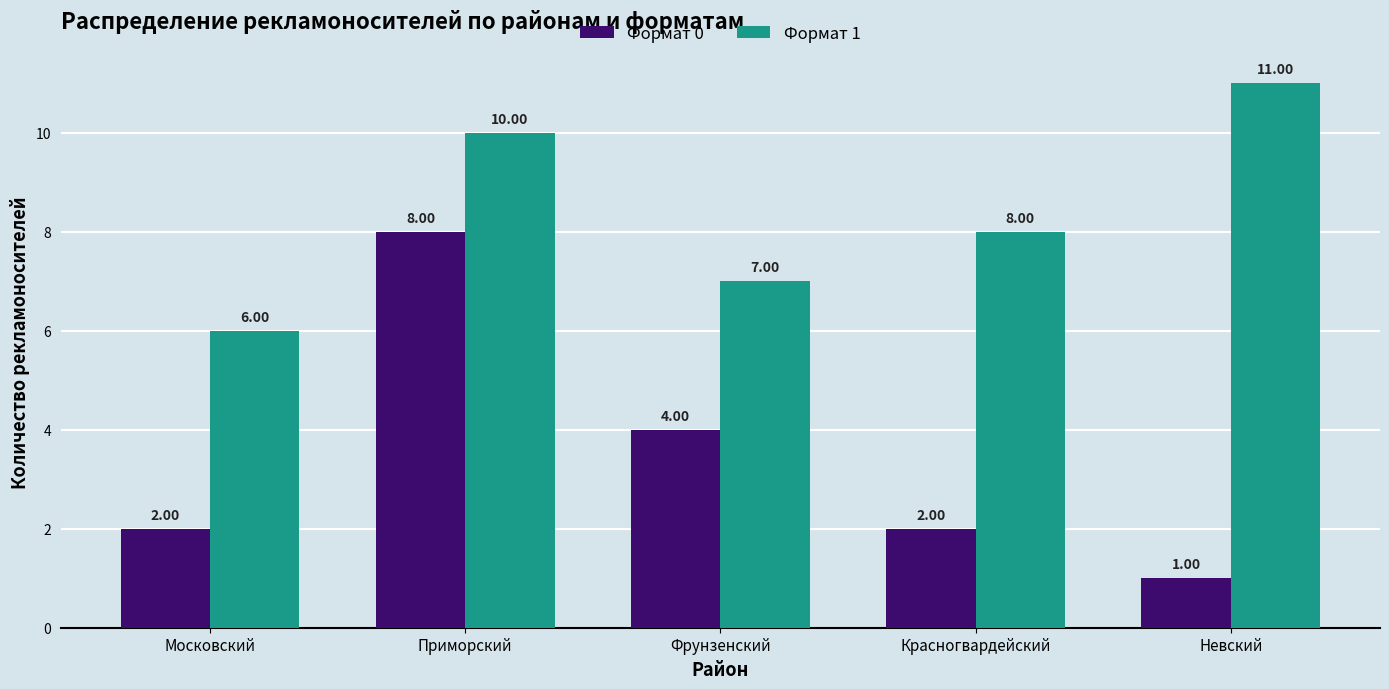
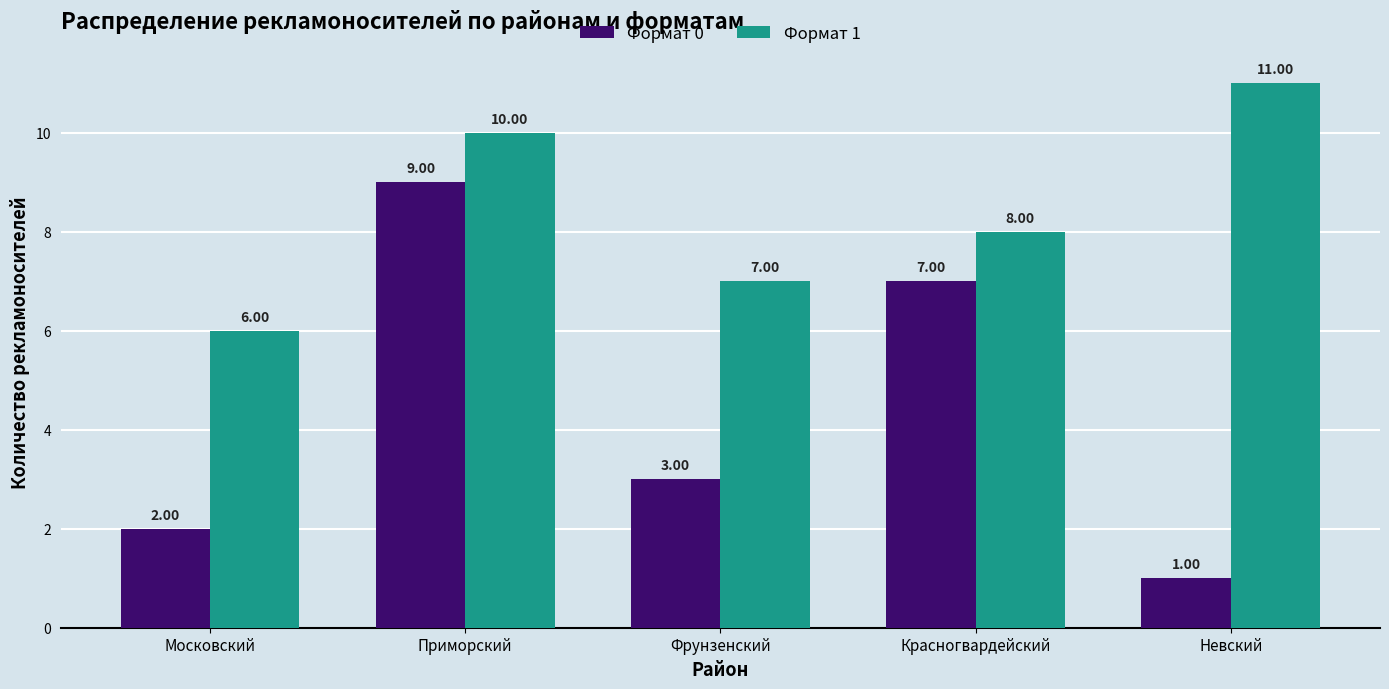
  {
    "Формат 0": {
      "Московский": 2.00,
-     "Приморский": 8.00,
-     "Фрунзенский": 4.00,
-     "Красногвардейский": 2.00,
+     "Приморский": 9.00,
+     "Фрунзенский": 3.00,
+     "Красногвардейский": 7.00,
      "Невский": 1.00
    },
    "Формат 1": {
      "Московский": 6.00,
      "Приморский": 10.00,
      "Фрунзенский": 7.00,
      "Красногвардейский": 8.00,
      "Невский": 11.00
    }
  }
